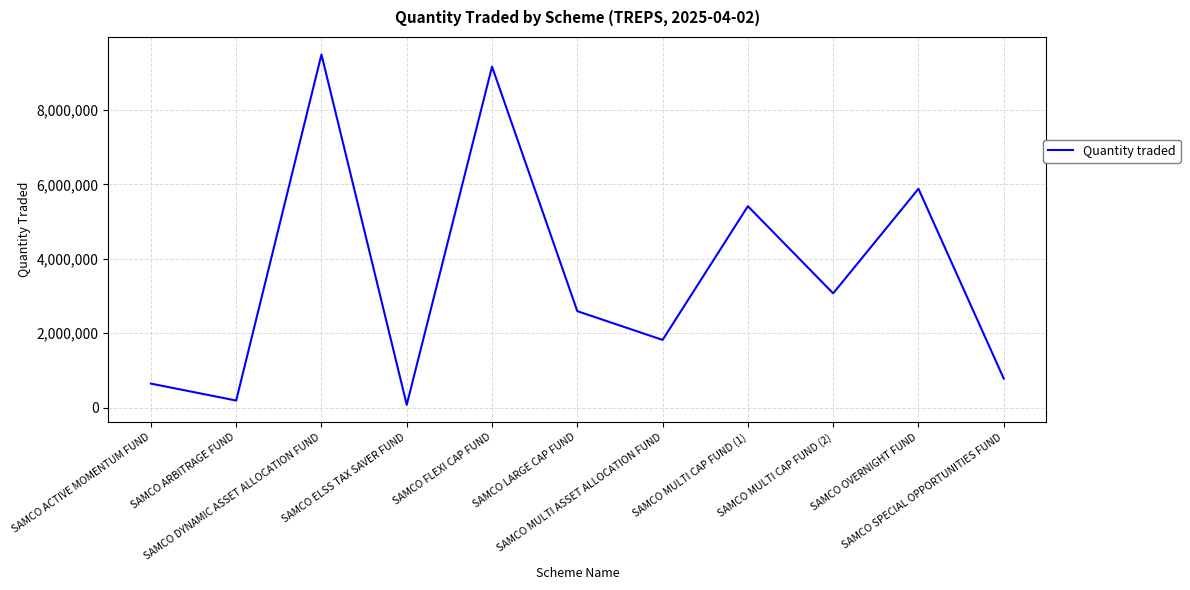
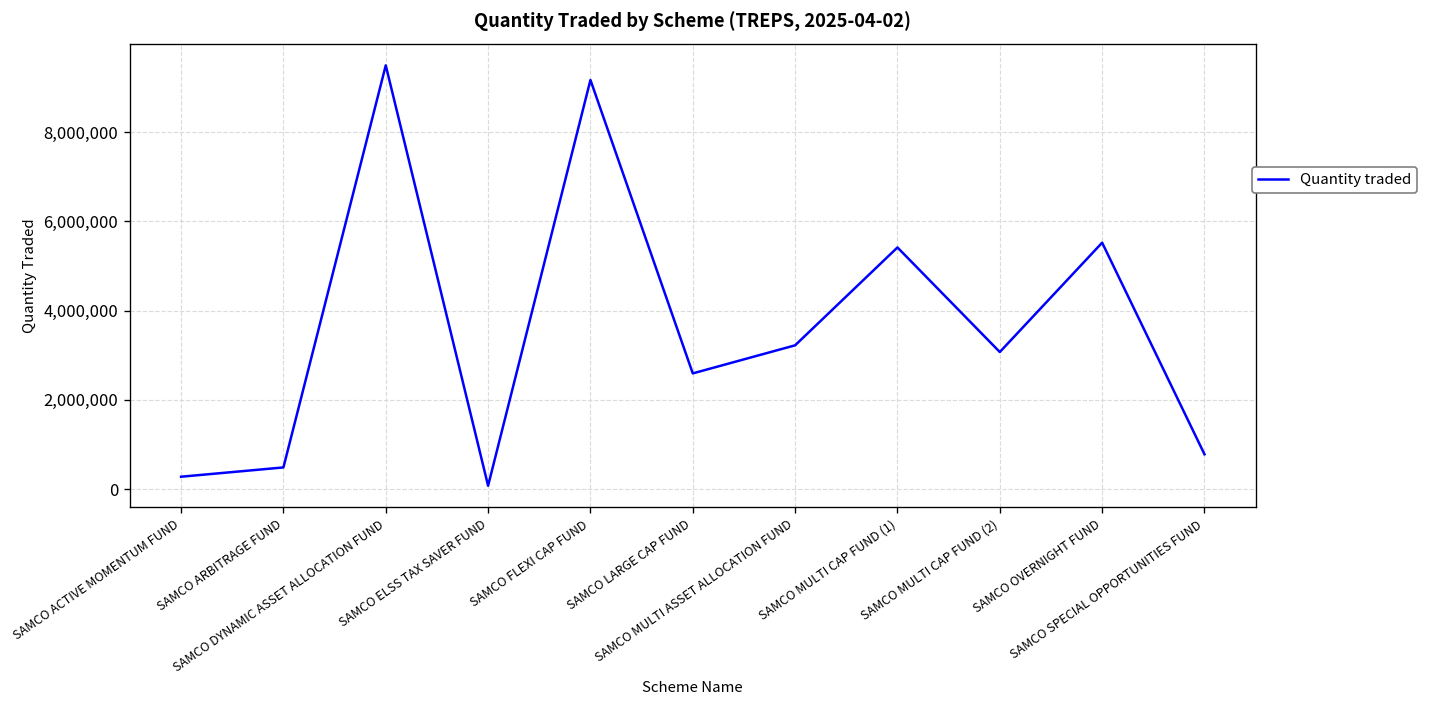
  {
-   "SAMCO ACTIVE MOMENTUM FUND": "600,000",
-   "SAMCO ARBITRAGE FUND": "200,000",
+   "SAMCO ACTIVE MOMENTUM FUND": "300,000",
+   "SAMCO ARBITRAGE FUND": "500,000",
    "SAMCO DYNAMIC ASSET ALLOCATION FUND": "9,500,000",
    "SAMCO ELSS TAX SAVER FUND": "100,000",
    "SAMCO FLEXI CAP FUND": "9,200,000",
    "SAMCO LARGE CAP FUND": "2,600,000",
-   "SAMCO MULTI ASSET ALLOCATION FUND": "1,800,000",
+   "SAMCO MULTI ASSET ALLOCATION FUND": "3,200,000",
    "SAMCO MULTI CAP FUND (1)": "5,400,000",
    "SAMCO MULTI CAP FUND (2)": "3,100,000",
-   "SAMCO OVERNIGHT FUND": "5,900,000",
+   "SAMCO OVERNIGHT FUND": "5,500,000",
    "SAMCO SPECIAL OPPORTUNITIES FUND": "800,000"
  }
